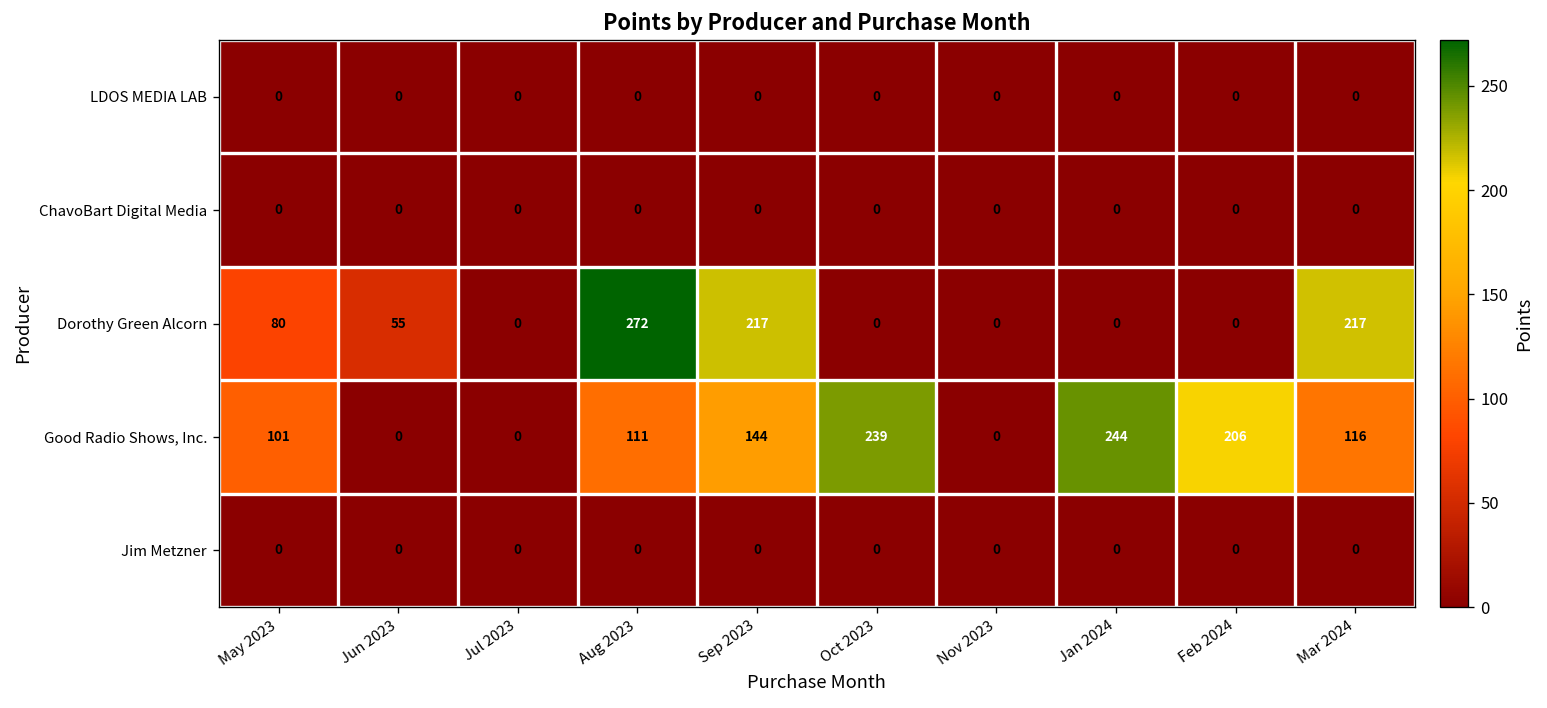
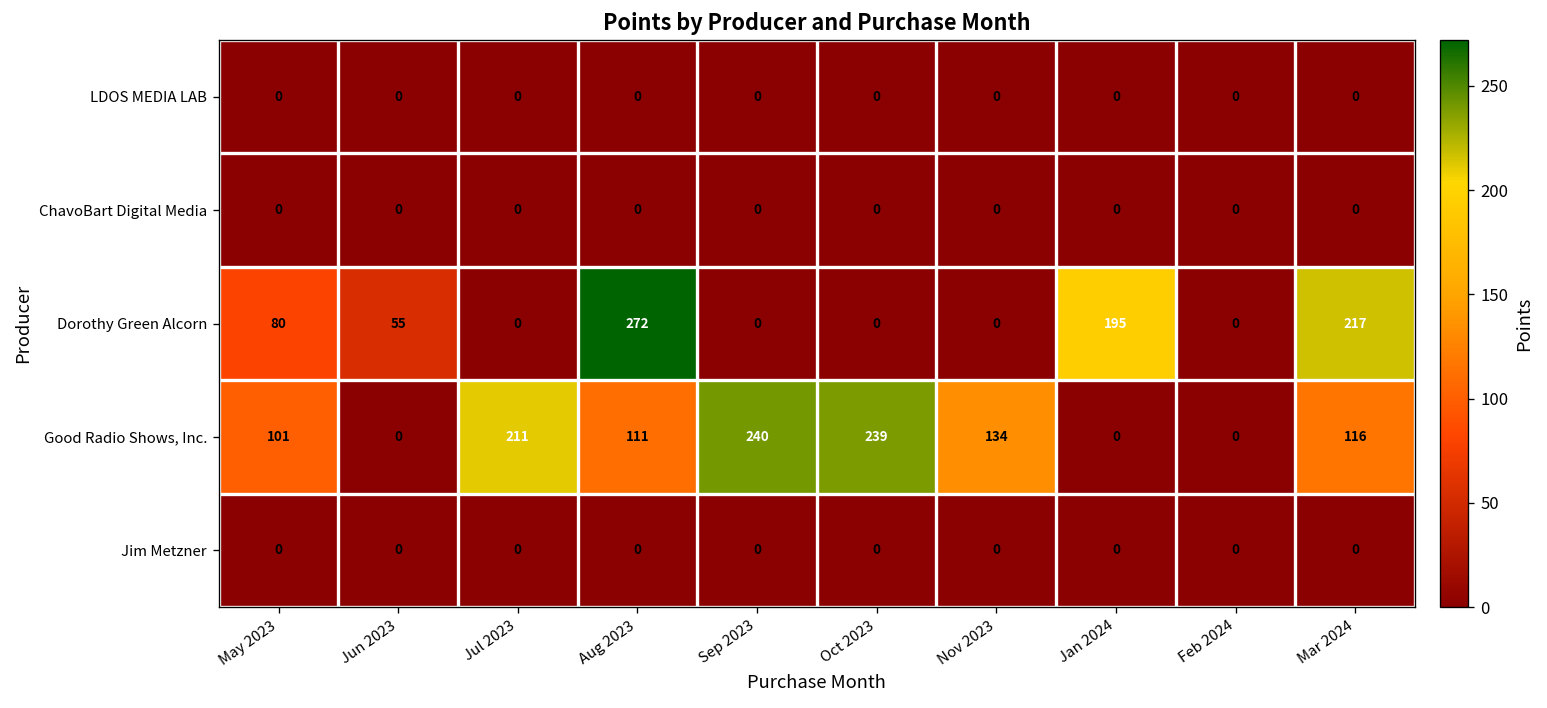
  {
    "LDOS MEDIA LAB": {
      "May 2023": 0,
      "Jun 2023": 0,
      "Jul 2023": 0,
      "Aug 2023": 0,
      "Sep 2023": 0,
      "Oct 2023": 0,
      "Nov 2023": 0,
      "Jan 2024": 0,
      "Feb 2024": 0,
      "Mar 2024": 0
    },
    "ChavoBart Digital Media": {
      "May 2023": 0,
      "Jun 2023": 0,
      "Jul 2023": 0,
      "Aug 2023": 0,
      "Sep 2023": 0,
      "Oct 2023": 0,
      "Nov 2023": 0,
      "Jan 2024": 0,
      "Feb 2024": 0,
      "Mar 2024": 0
    },
    "Dorothy Green Alcorn": {
      "May 2023": 80,
      "Jun 2023": 55,
      "Jul 2023": 0,
      "Aug 2023": 272,
-     "Sep 2023": 217,
+     "Sep 2023": 0,
      "Oct 2023": 0,
      "Nov 2023": 0,
-     "Jan 2024": 0,
+     "Jan 2024": 195,
      "Feb 2024": 0,
      "Mar 2024": 217
    },
    "Good Radio Shows, Inc.": {
      "May 2023": 101,
      "Jun 2023": 0,
-     "Jul 2023": 0,
+     "Jul 2023": 211,
      "Aug 2023": 111,
-     "Sep 2023": 144,
+     "Sep 2023": 240,
      "Oct 2023": 239,
-     "Nov 2023": 0,
-     "Jan 2024": 244,
-     "Feb 2024": 206,
+     "Nov 2023": 134,
+     "Jan 2024": 0,
+     "Feb 2024": 0,
      "Mar 2024": 116
    },
    "Jim Metzner": {
      "May 2023": 0,
      "Jun 2023": 0,
      "Jul 2023": 0,
      "Aug 2023": 0,
      "Sep 2023": 0,
      "Oct 2023": 0,
      "Nov 2023": 0,
      "Jan 2024": 0,
      "Feb 2024": 0,
      "Mar 2024": 0
    }
  }
